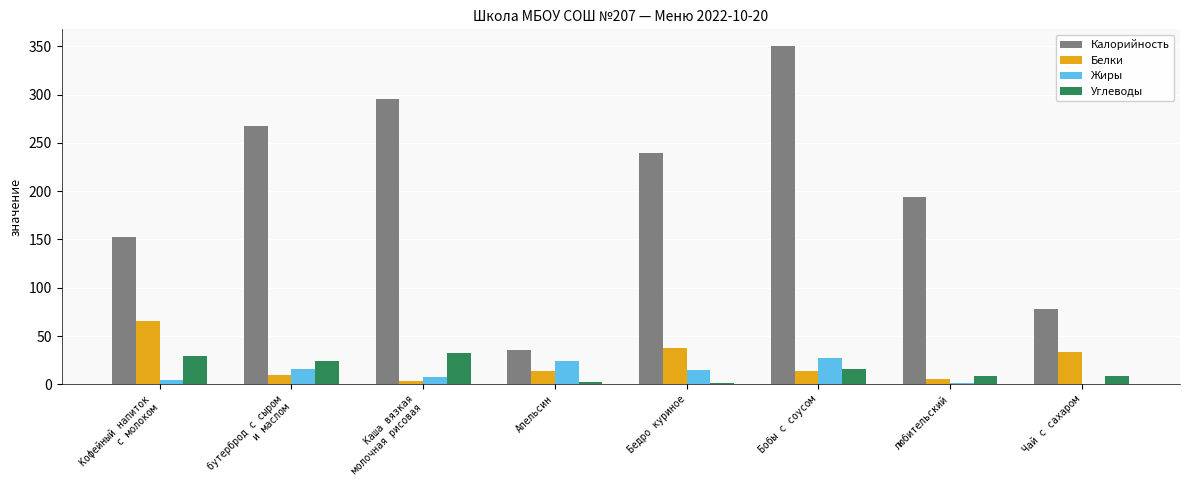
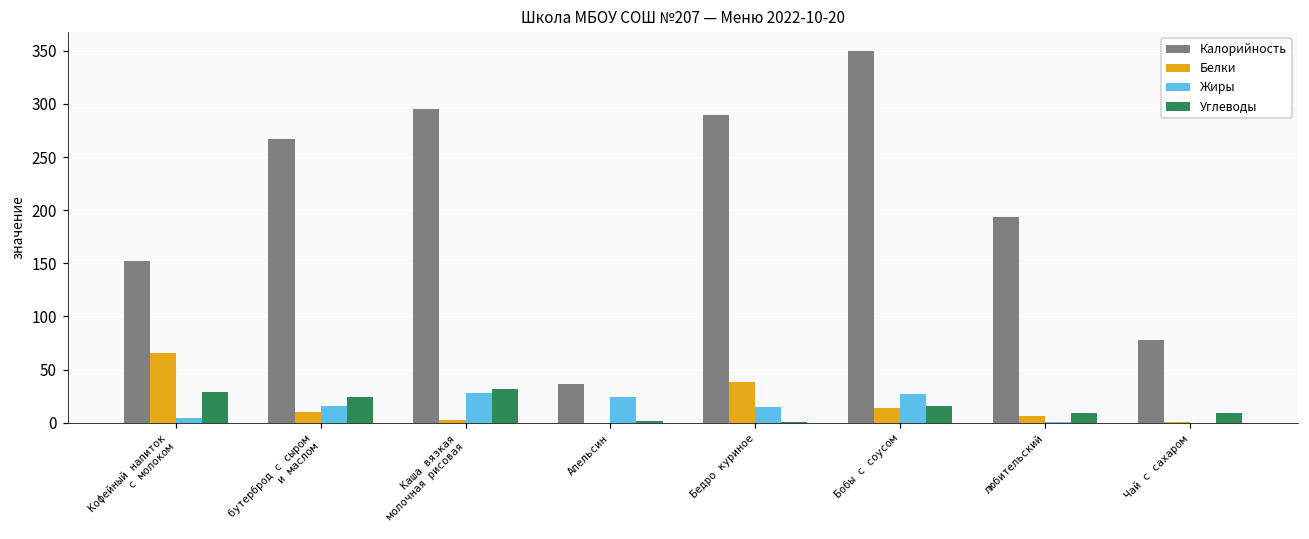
  {
    "Калорийность": {
      "Кофейный напиток с молоком": 150,
      "бутерброд с сыром и маслом": 270,
      "Каша вязкая молочная рисовая": 300,
      "Апельсин": 40,
-     "Бедро куриное": 240,
+     "Бедро куриное": 290,
      "Бобы с соусом": 350,
      "любительский": 190,
      "Чай с сахаром": 80
    },
    "Белки": {
      "Кофейный напиток с молоком": 70,
      "бутерброд с сыром и маслом": 10,
      "Каша вязкая молочная рисовая": 0,
-     "Апельсин": 10,
+     "Апельсин": 0,
      "Бедро куриное": 40,
      "Бобы с соусом": 10,
      "любительский": 10,
-     "Чай с сахаром": 30
+     "Чай с сахаром": 0
    },
    "Жиры": {
      "Кофейный напиток с молоком": 0,
      "бутерброд с сыром и маслом": 20,
-     "Каша вязкая молочная рисовая": 10,
+     "Каша вязкая молочная рисовая": 30,
      "Апельсин": 20,
      "Бедро куриное": 20,
      "Бобы с соусом": 30,
      "Чай с сахаром": 0
    },
    "Углеводы": {
      "Кофейный напиток с молоком": 30,
      "бутерброд с сыром и маслом": 20,
      "Каша вязкая молочная рисовая": 30,
      "Бобы с соусом": 20,
      "любительский": 10,
      "Чай с сахаром": 10
    }
  }
